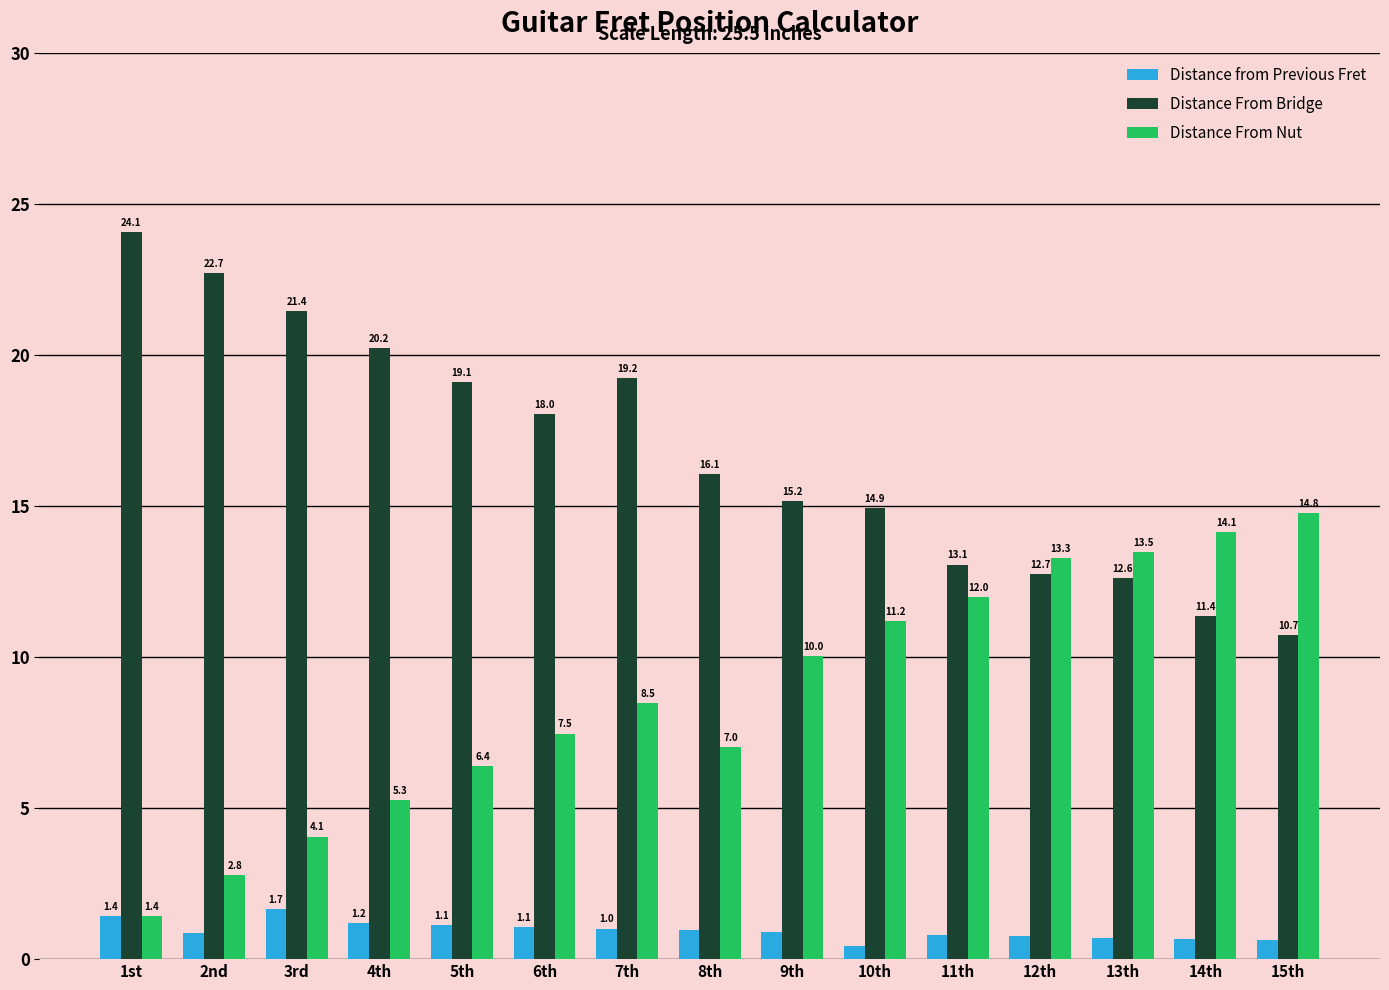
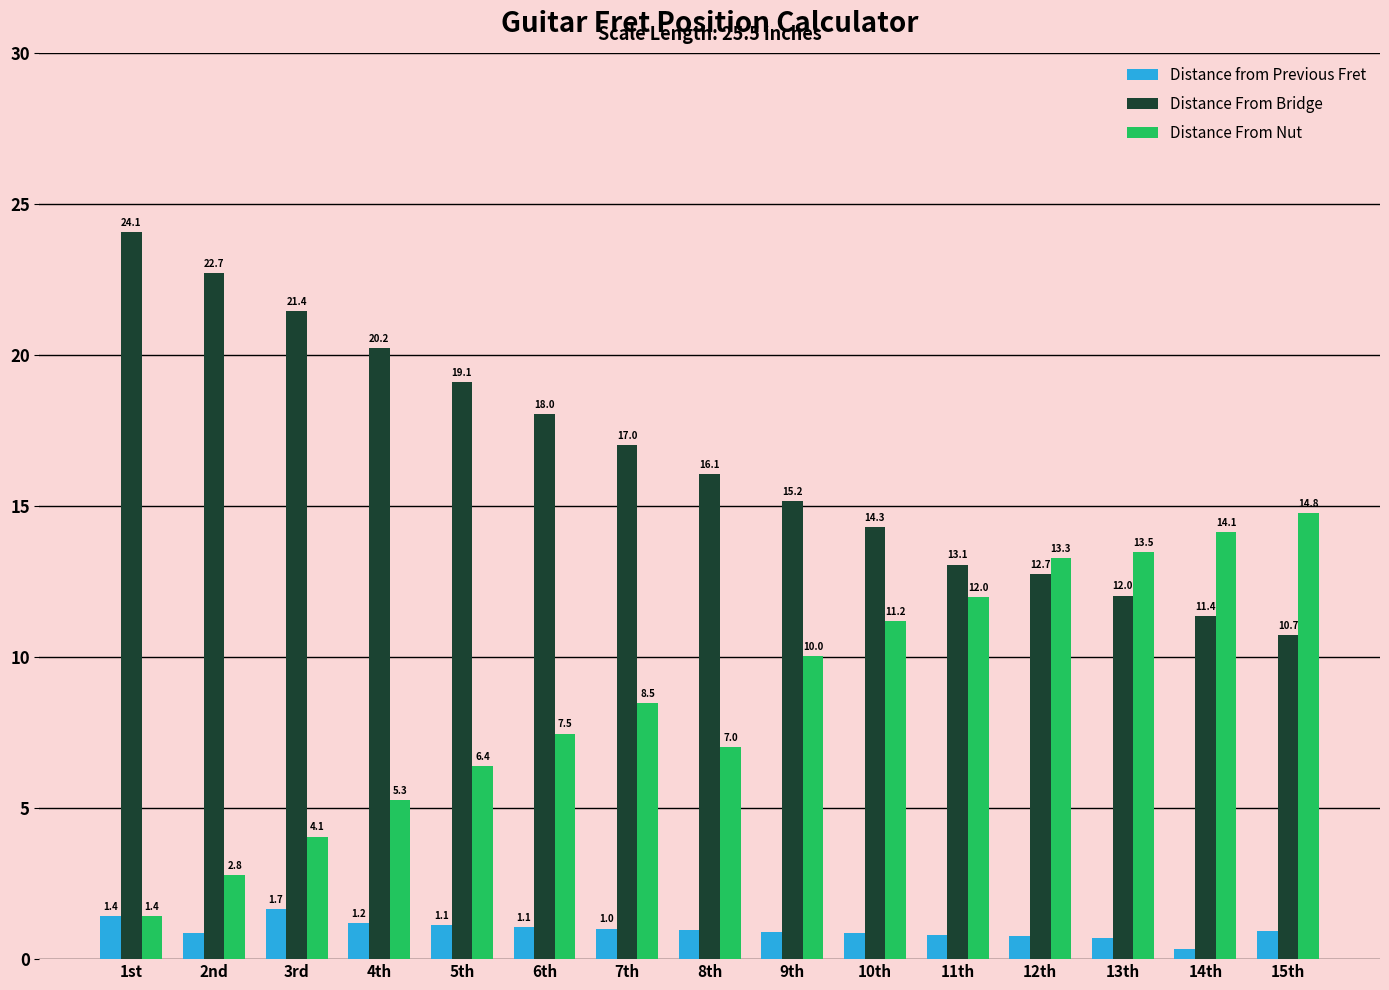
  {
    "Distance from Previous Fret": {
      "2nd": 0.9,
      "8th": 1.0,
      "9th": 0.9,
-     "10th": 0.4,
+     "10th": 0.9,
      "11th": 0.8,
      "12th": 0.8,
      "13th": 0.7,
-     "14th": 0.7,
-     "15th": 0.6
+     "14th": 0.4,
+     "15th": 0.9
    },
    "Distance From Bridge": {
      "1st": 24.1,
      "2nd": 22.7,
      "3rd": 21.4,
      "4th": 20.2,
      "5th": 19.1,
      "6th": 18.0,
-     "7th": 19.2,
+     "7th": 17.0,
      "8th": 16.1,
      "9th": 15.2,
-     "10th": 14.9,
+     "10th": 14.3,
      "11th": 13.1,
      "12th": 12.7,
-     "13th": 12.6,
+     "13th": 12.0,
      "14th": 11.4,
      "15th": 10.7
    },
    "Distance From Nut": {
      "1st": 1.4,
      "2nd": 2.8,
      "3rd": 4.1,
      "4th": 5.3,
      "5th": 6.4,
      "6th": 7.5,
      "7th": 8.5,
      "8th": 7.0,
      "9th": 10.0,
      "10th": 11.2,
      "11th": 12.0,
      "12th": 13.3,
      "13th": 13.5,
      "14th": 14.1,
      "15th": 14.8
    }
  }
